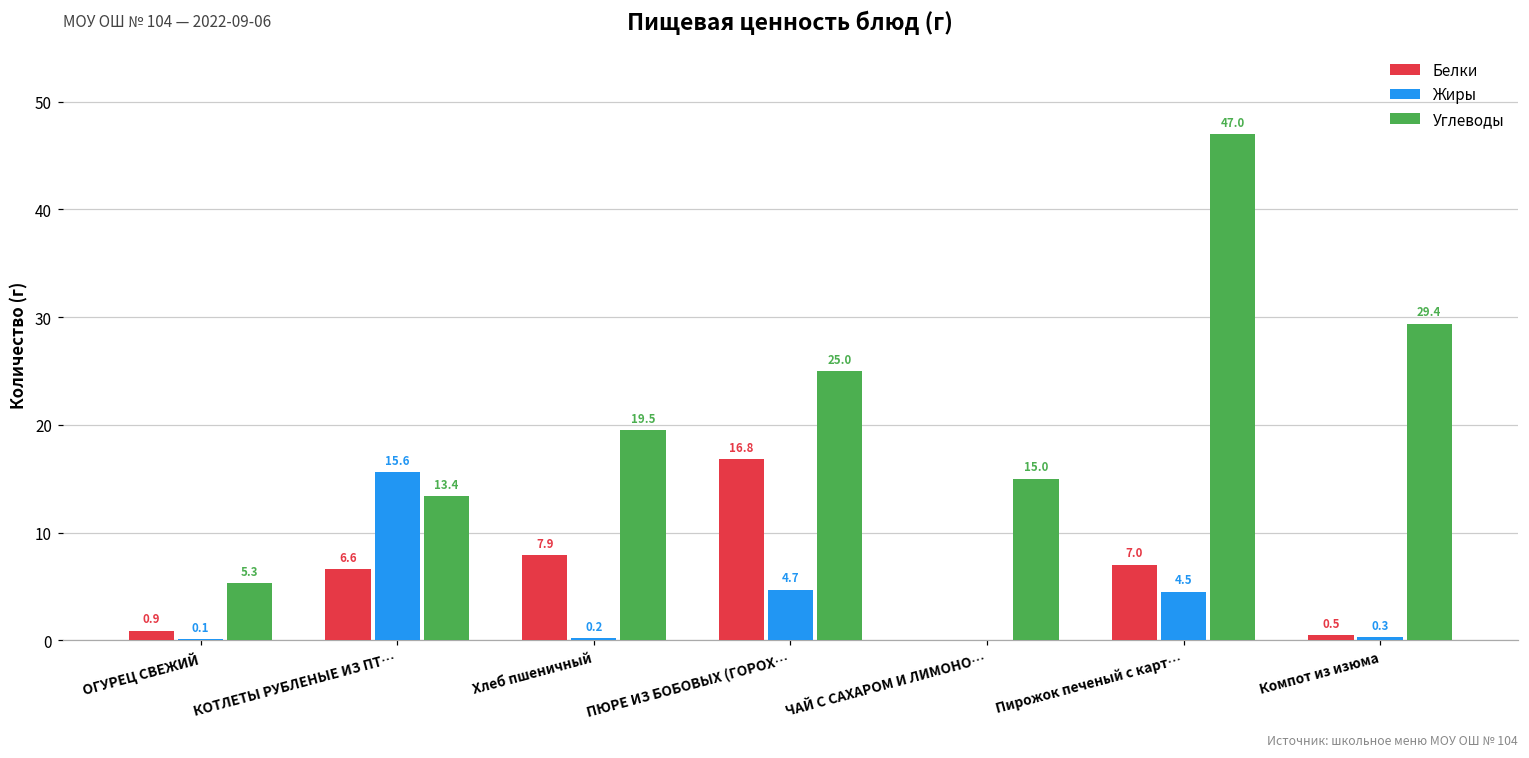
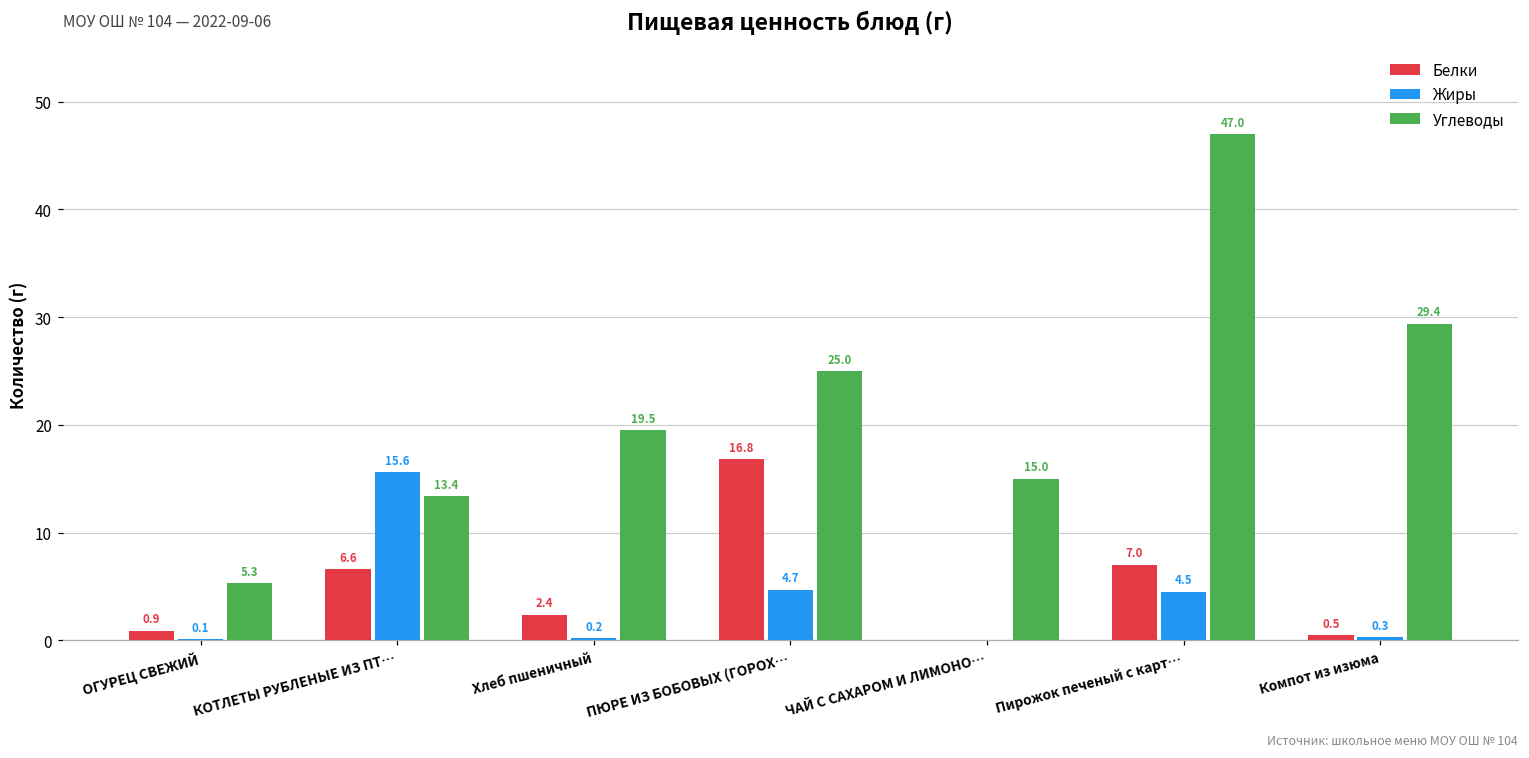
  {
    "Белки": {
      "ОГУРЕЦ СВЕЖИЙ": 0.9,
      "КОТЛЕТЫ РУБЛЕНЫЕ ИЗ ПТ…": 6.6,
-     "Хлеб пшеничный": 7.9,
+     "Хлеб пшеничный": 2.4,
      "ПЮРЕ ИЗ БОБОВЫХ (ГОРОХ…": 16.8,
      "Пирожок печеный с карт…": 7.0,
      "Компот из изюма": 0.5
    },
    "Жиры": {
      "ОГУРЕЦ СВЕЖИЙ": 0.1,
      "КОТЛЕТЫ РУБЛЕНЫЕ ИЗ ПТ…": 15.6,
      "Хлеб пшеничный": 0.2,
      "ПЮРЕ ИЗ БОБОВЫХ (ГОРОХ…": 4.7,
      "Пирожок печеный с карт…": 4.5,
      "Компот из изюма": 0.3
    },
    "Углеводы": {
      "ОГУРЕЦ СВЕЖИЙ": 5.3,
      "КОТЛЕТЫ РУБЛЕНЫЕ ИЗ ПТ…": 13.4,
      "Хлеб пшеничный": 19.5,
      "ПЮРЕ ИЗ БОБОВЫХ (ГОРОХ…": 25.0,
      "ЧАЙ С САХАРОМ И ЛИМОНО…": 15.0,
      "Пирожок печеный с карт…": 47.0,
      "Компот из изюма": 29.4
    }
  }
